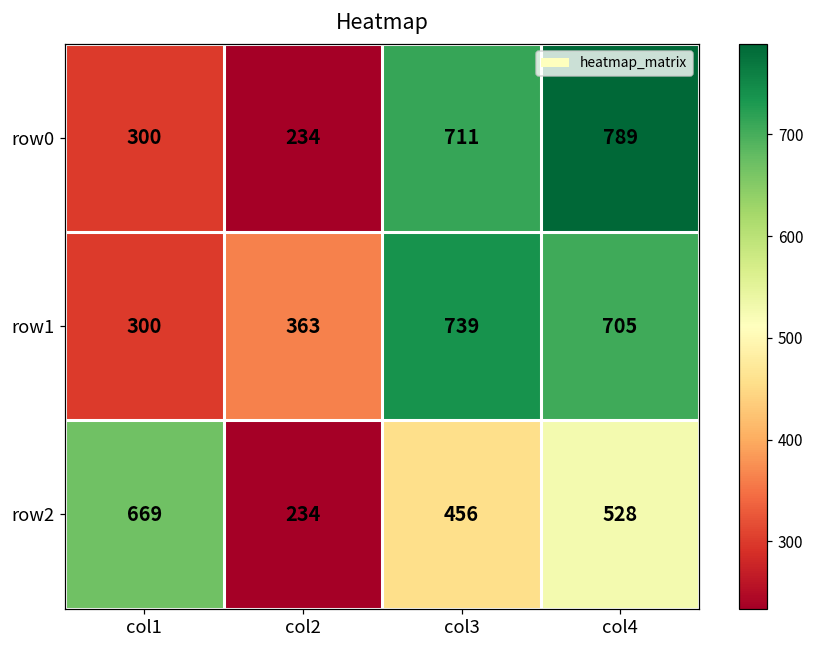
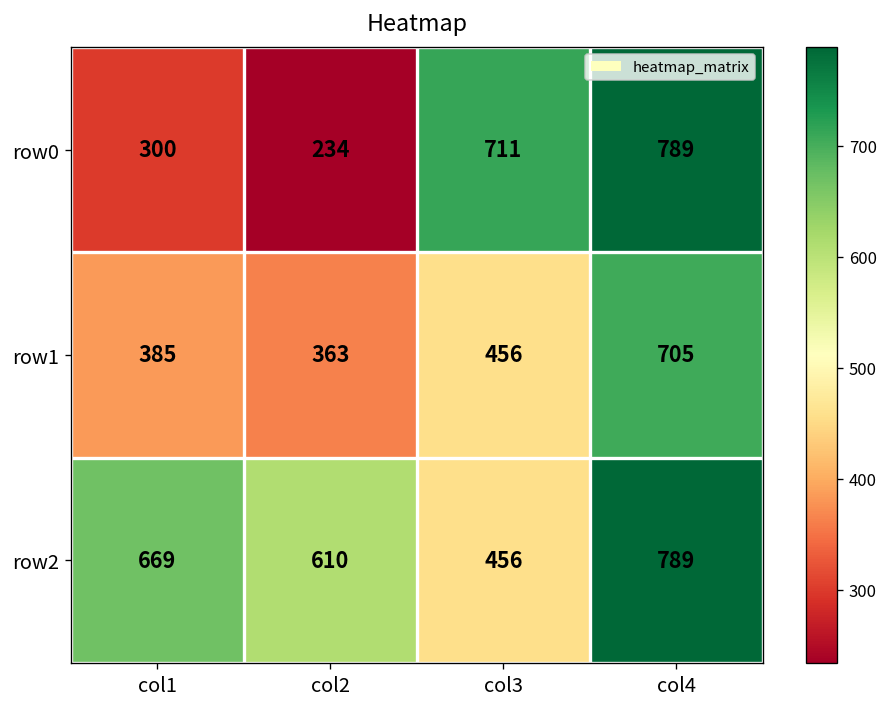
  {
    "row0": {
      "col1": 300,
      "col2": 234,
      "col3": 711,
      "col4": 789
    },
    "row1": {
-     "col1": 300,
+     "col1": 385,
      "col2": 363,
-     "col3": 739,
+     "col3": 456,
      "col4": 705
    },
    "row2": {
      "col1": 669,
-     "col2": 234,
+     "col2": 610,
      "col3": 456,
-     "col4": 528
+     "col4": 789
    }
  }
